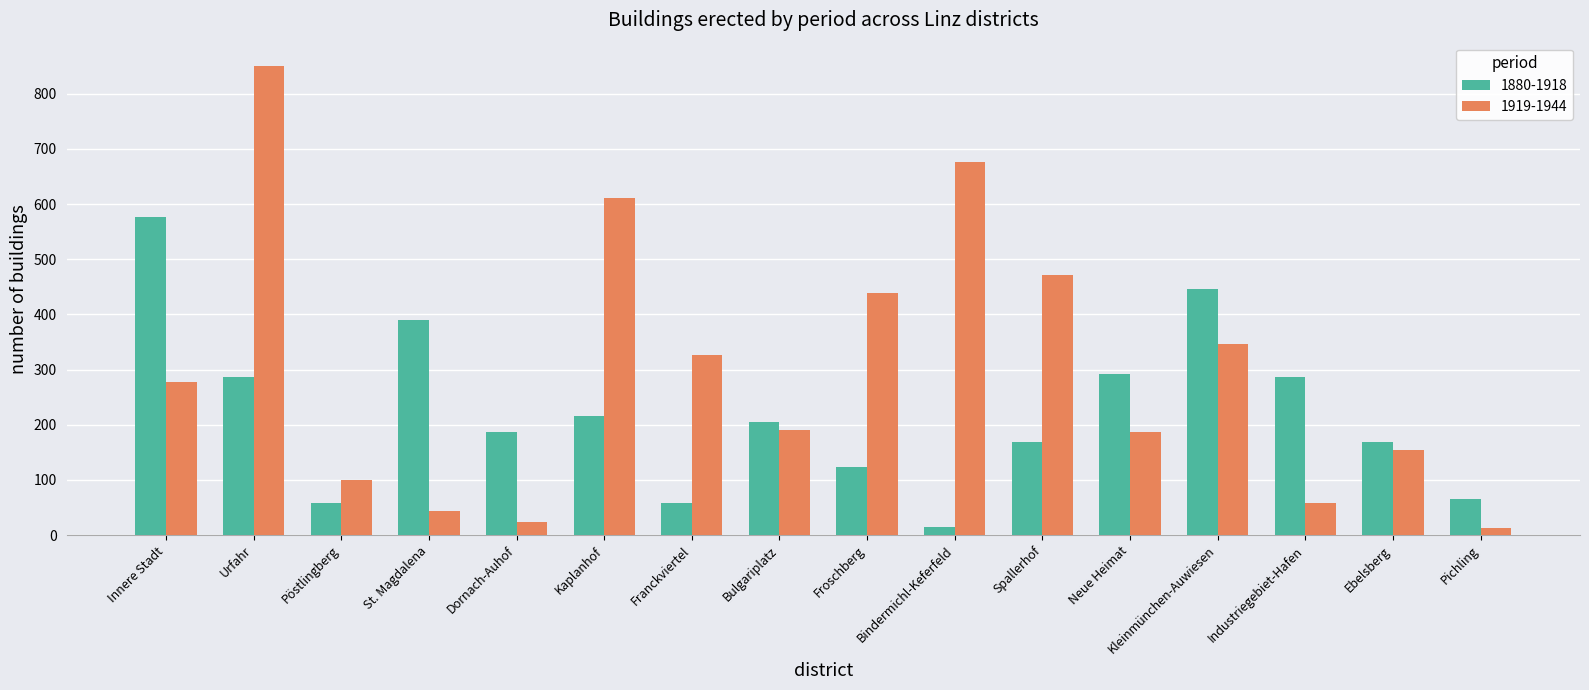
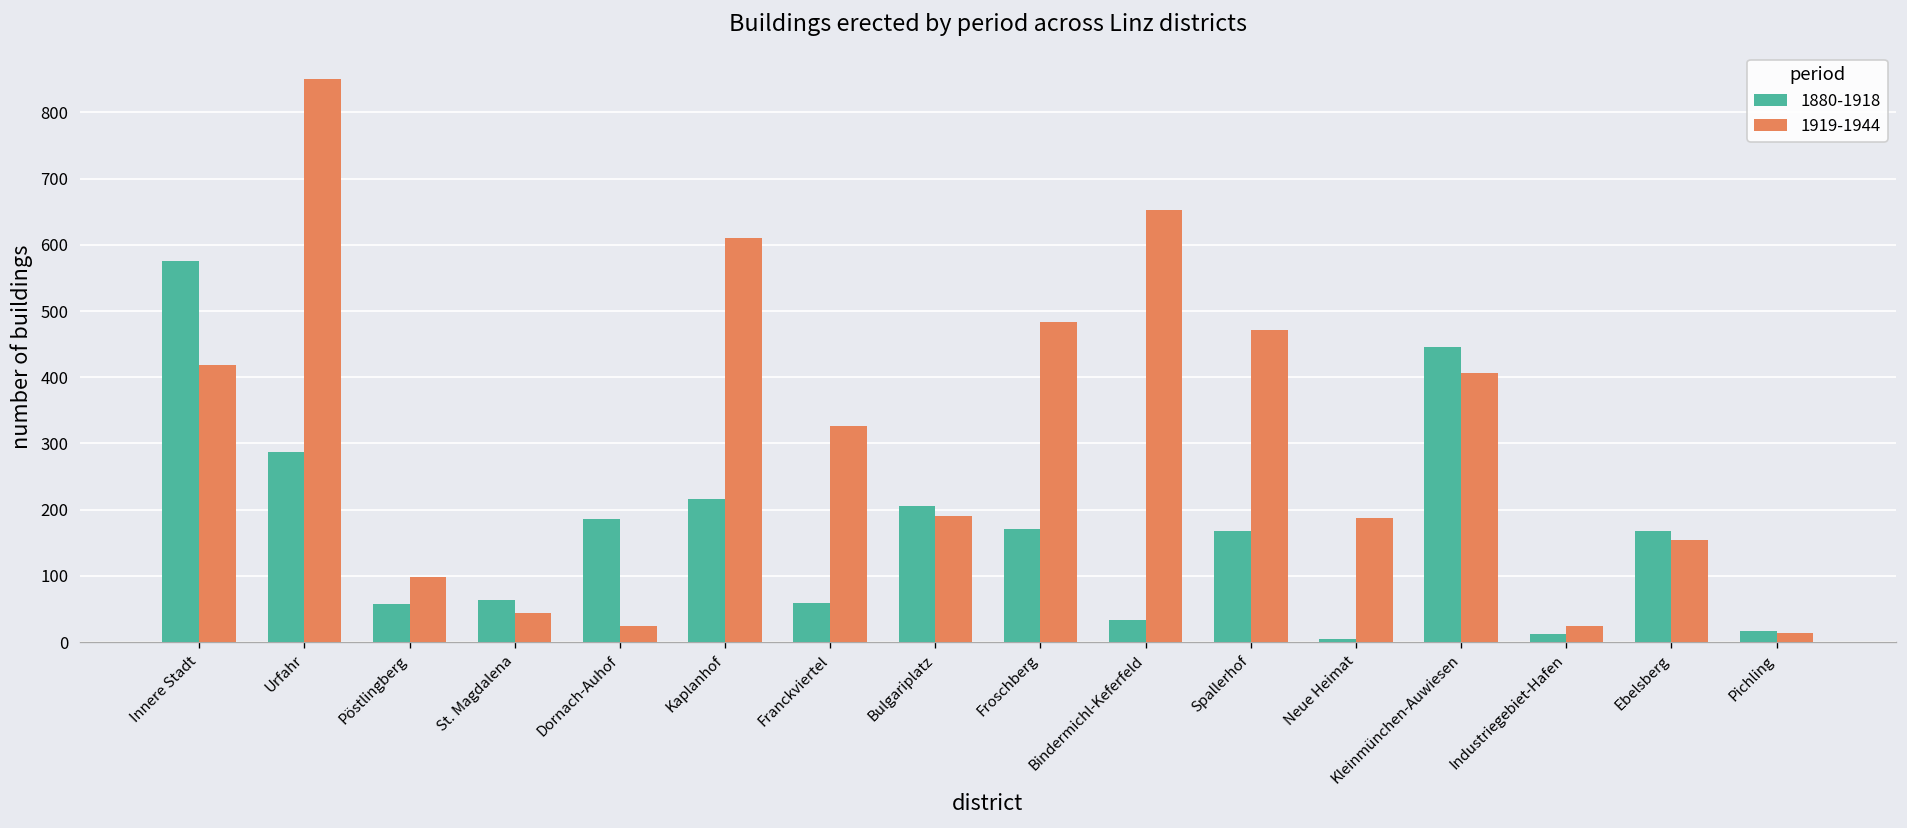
  {
    "1880-1918": {
      "Innere Stadt": 580,
      "Urfahr": 290,
      "Pöstlingberg": 60,
-     "St. Magdalena": 390,
+     "St. Magdalena": 60,
      "Dornach-Auhof": 190,
      "Kaplanhof": 220,
      "Franckviertel": 60,
      "Bulgariplatz": 210,
-     "Froschberg": 120,
-     "Bindermichl-Keferfeld": 10,
+     "Froschberg": 170,
+     "Bindermichl-Keferfeld": 30,
      "Spallerhof": 170,
-     "Neue Heimat": 290,
+     "Neue Heimat": 0,
      "Kleinmünchen-Auwiesen": 450,
-     "Industriegebiet-Hafen": 290,
+     "Industriegebiet-Hafen": 10,
      "Ebelsberg": 170,
-     "Pichling": 70
+     "Pichling": 20
    },
    "1919-1944": {
-     "Innere Stadt": 280,
+     "Innere Stadt": 420,
      "Urfahr": 850,
      "Pöstlingberg": 100,
      "St. Magdalena": 40,
      "Dornach-Auhof": 20,
      "Kaplanhof": 610,
      "Franckviertel": 330,
      "Bulgariplatz": 190,
-     "Froschberg": 440,
-     "Bindermichl-Keferfeld": 680,
+     "Froschberg": 480,
+     "Bindermichl-Keferfeld": 650,
      "Spallerhof": 470,
      "Neue Heimat": 190,
-     "Kleinmünchen-Auwiesen": 350,
-     "Industriegebiet-Hafen": 60,
+     "Kleinmünchen-Auwiesen": 410,
+     "Industriegebiet-Hafen": 20,
      "Ebelsberg": 150,
      "Pichling": 10
    }
  }
